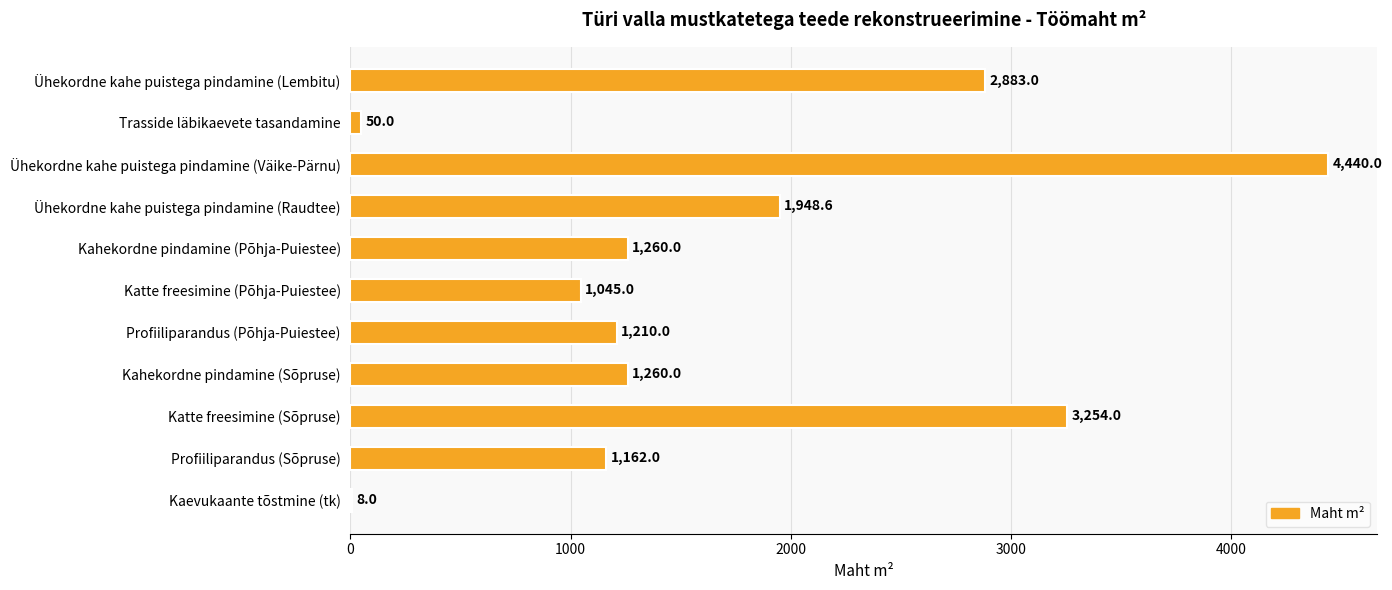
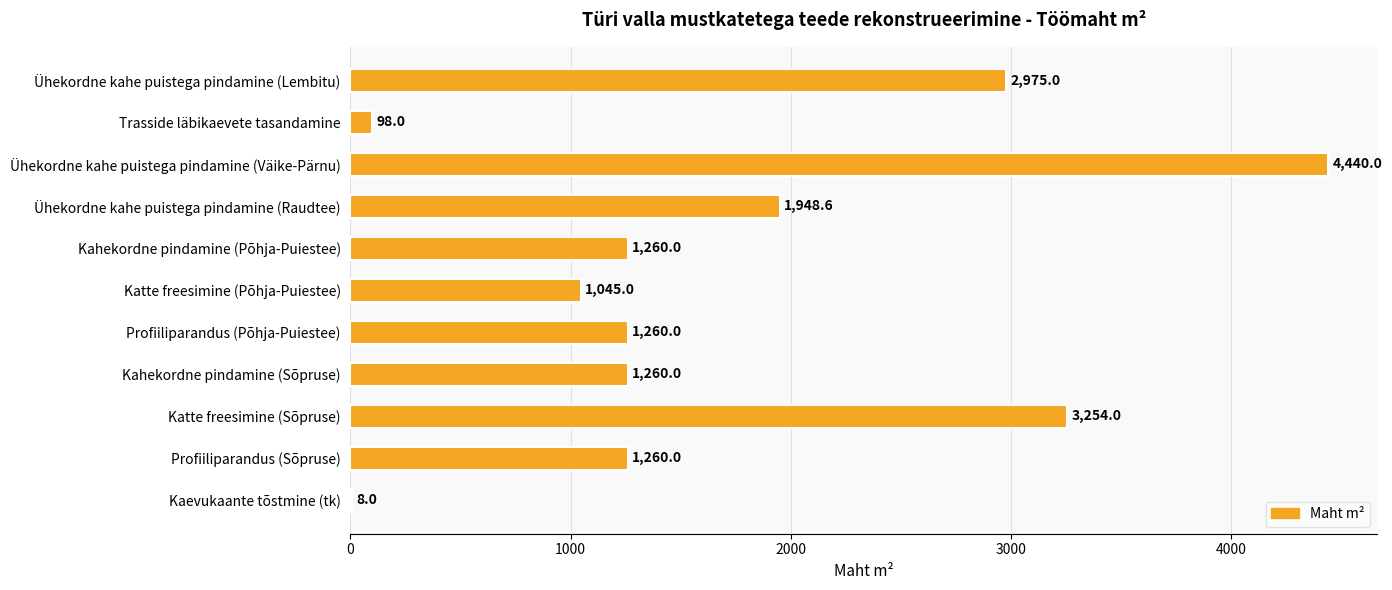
  {
-   "Ühekordne kahe puistega pindamine (Lembitu)": "2,883.0",
-   "Trasside läbikaevete tasandamine": "50.0",
+   "Ühekordne kahe puistega pindamine (Lembitu)": "2,975.0",
+   "Trasside läbikaevete tasandamine": "98.0",
    "Ühekordne kahe puistega pindamine (Väike-Pärnu)": "4,440.0",
    "Ühekordne kahe puistega pindamine (Raudtee)": "1,948.6",
    "Kahekordne pindamine (Põhja-Puiestee)": "1,260.0",
    "Katte freesimine (Põhja-Puiestee)": "1,045.0",
-   "Profiiliparandus (Põhja-Puiestee)": "1,210.0",
+   "Profiiliparandus (Põhja-Puiestee)": "1,260.0",
    "Kahekordne pindamine (Sõpruse)": "1,260.0",
    "Katte freesimine (Sõpruse)": "3,254.0",
-   "Profiiliparandus (Sõpruse)": "1,162.0",
+   "Profiiliparandus (Sõpruse)": "1,260.0",
    "Kaevukaante tõstmine (tk)": "8.0"
  }
